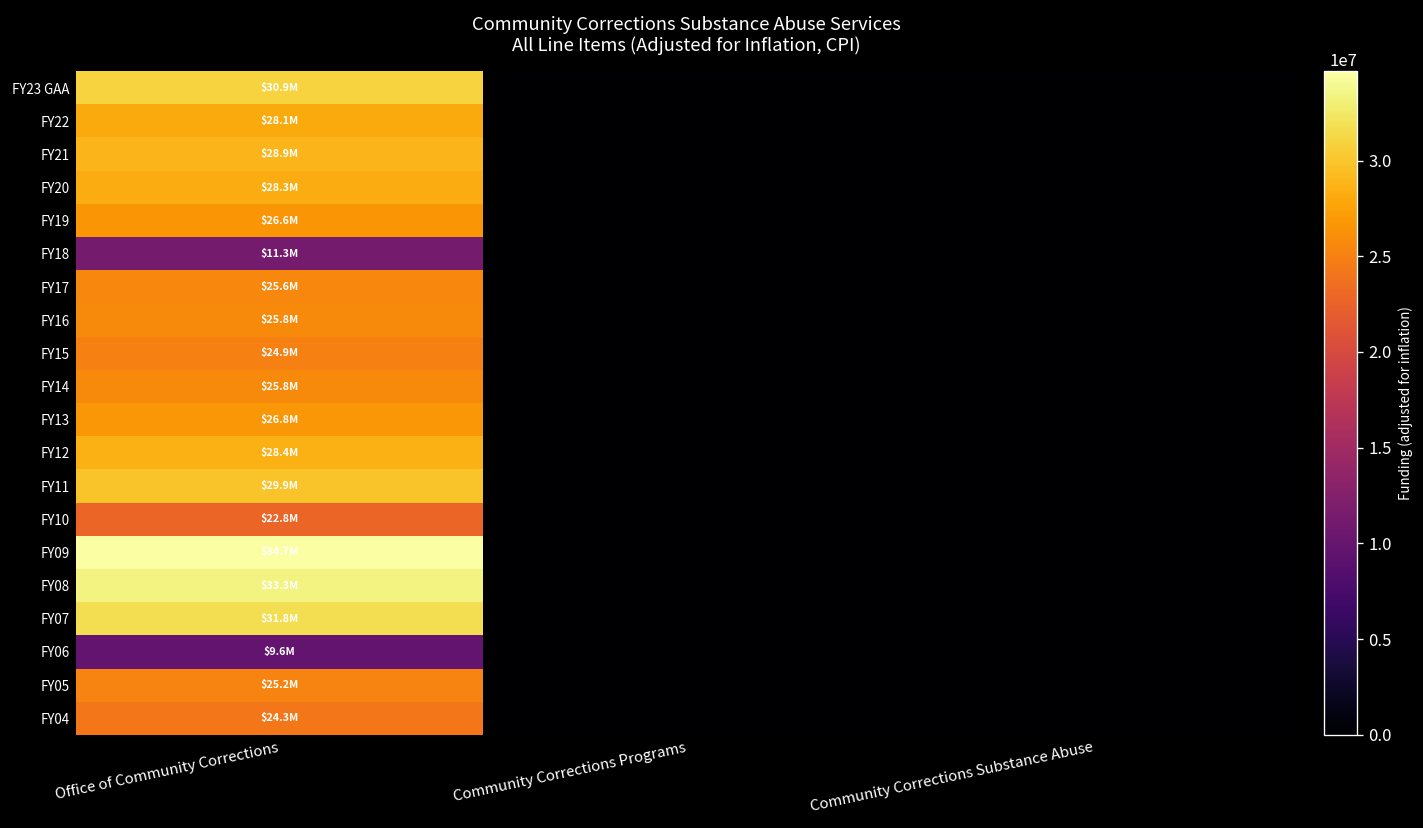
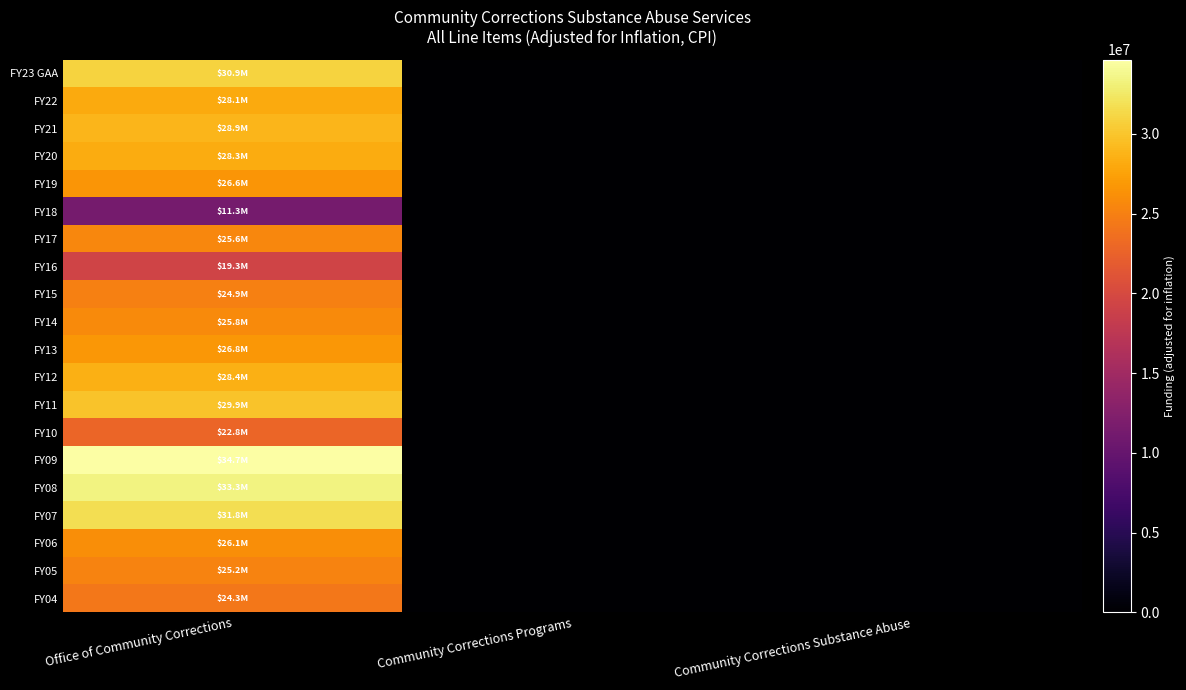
  {
    "FY23 GAA": {
      "Office of Community Corrections": "$30.9M"
    },
    "FY22": {
      "Office of Community Corrections": "$28.1M"
    },
    "FY21": {
      "Office of Community Corrections": "$28.9M"
    },
    "FY20": {
      "Office of Community Corrections": "$28.3M"
    },
    "FY19": {
      "Office of Community Corrections": "$26.6M"
    },
    "FY18": {
      "Office of Community Corrections": "$11.3M"
    },
    "FY17": {
      "Office of Community Corrections": "$25.6M"
    },
    "FY16": {
-     "Office of Community Corrections": "$25.8M"
+     "Office of Community Corrections": "$19.3M"
    },
    "FY15": {
      "Office of Community Corrections": "$24.9M"
    },
    "FY14": {
      "Office of Community Corrections": "$25.8M"
    },
    "FY13": {
      "Office of Community Corrections": "$26.8M"
    },
    "FY12": {
      "Office of Community Corrections": "$28.4M"
    },
    "FY11": {
      "Office of Community Corrections": "$29.9M"
    },
    "FY10": {
      "Office of Community Corrections": "$22.8M"
    },
    "FY09": {
      "Office of Community Corrections": "$34.7M"
    },
    "FY08": {
      "Office of Community Corrections": "$33.3M"
    },
    "FY07": {
      "Office of Community Corrections": "$31.8M"
    },
    "FY06": {
-     "Office of Community Corrections": "$9.6M"
+     "Office of Community Corrections": "$26.1M"
    },
    "FY05": {
      "Office of Community Corrections": "$25.2M"
    },
    "FY04": {
      "Office of Community Corrections": "$24.3M"
    }
  }
